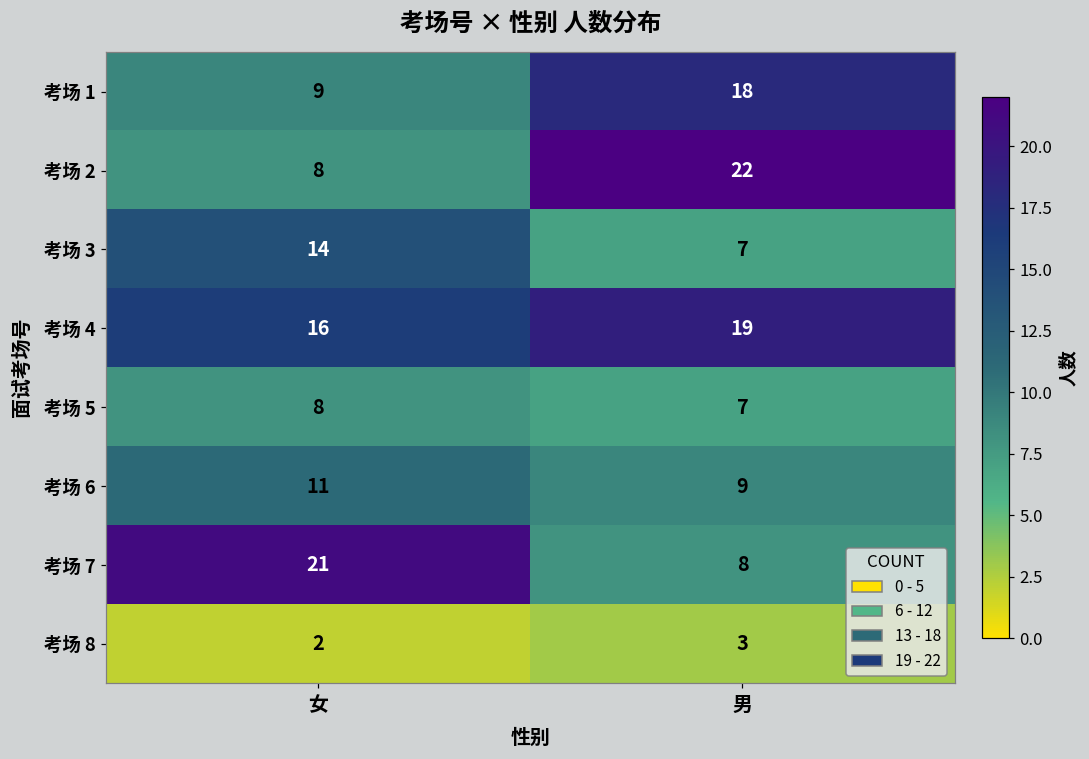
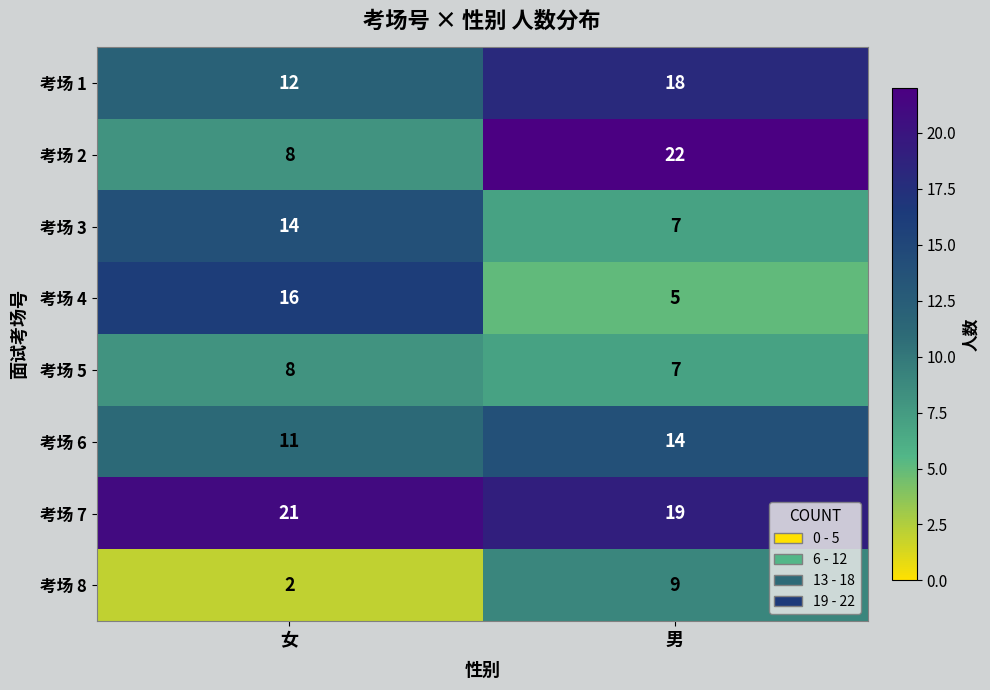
  {
    "考场 1": {
-     "女": 9,
+     "女": 12,
      "男": 18
    },
    "考场 2": {
      "女": 8,
      "男": 22
    },
    "考场 3": {
      "女": 14,
      "男": 7
    },
    "考场 4": {
      "女": 16,
-     "男": 19
+     "男": 5
    },
    "考场 5": {
      "女": 8,
      "男": 7
    },
    "考场 6": {
      "女": 11,
-     "男": 9
+     "男": 14
    },
    "考场 7": {
      "女": 21,
-     "男": 8
+     "男": 19
    },
    "考场 8": {
      "女": 2,
-     "男": 3
+     "男": 9
    }
  }
